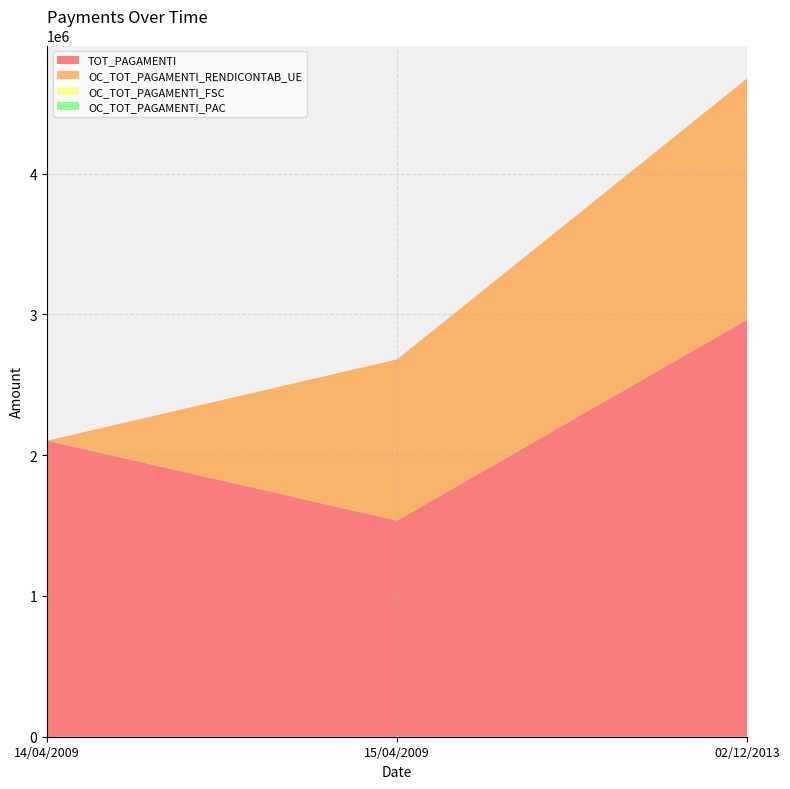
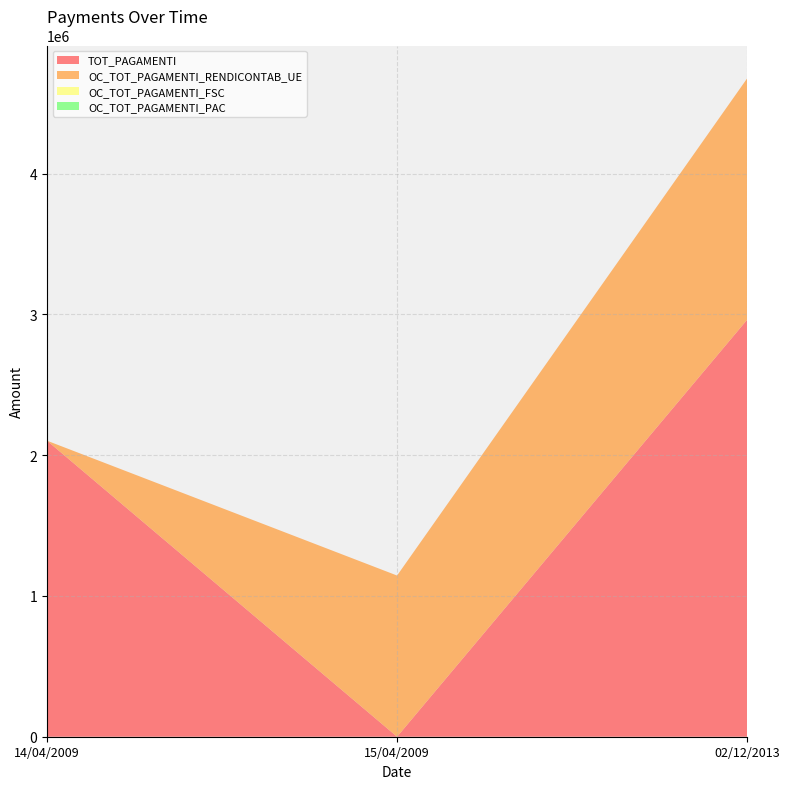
  {
    "TOT_PAGAMENTI": {
-     "15/04/2009": 1540000,
+     "15/04/2009": 0,
      "02/12/2013": 2960000
    }
  }
